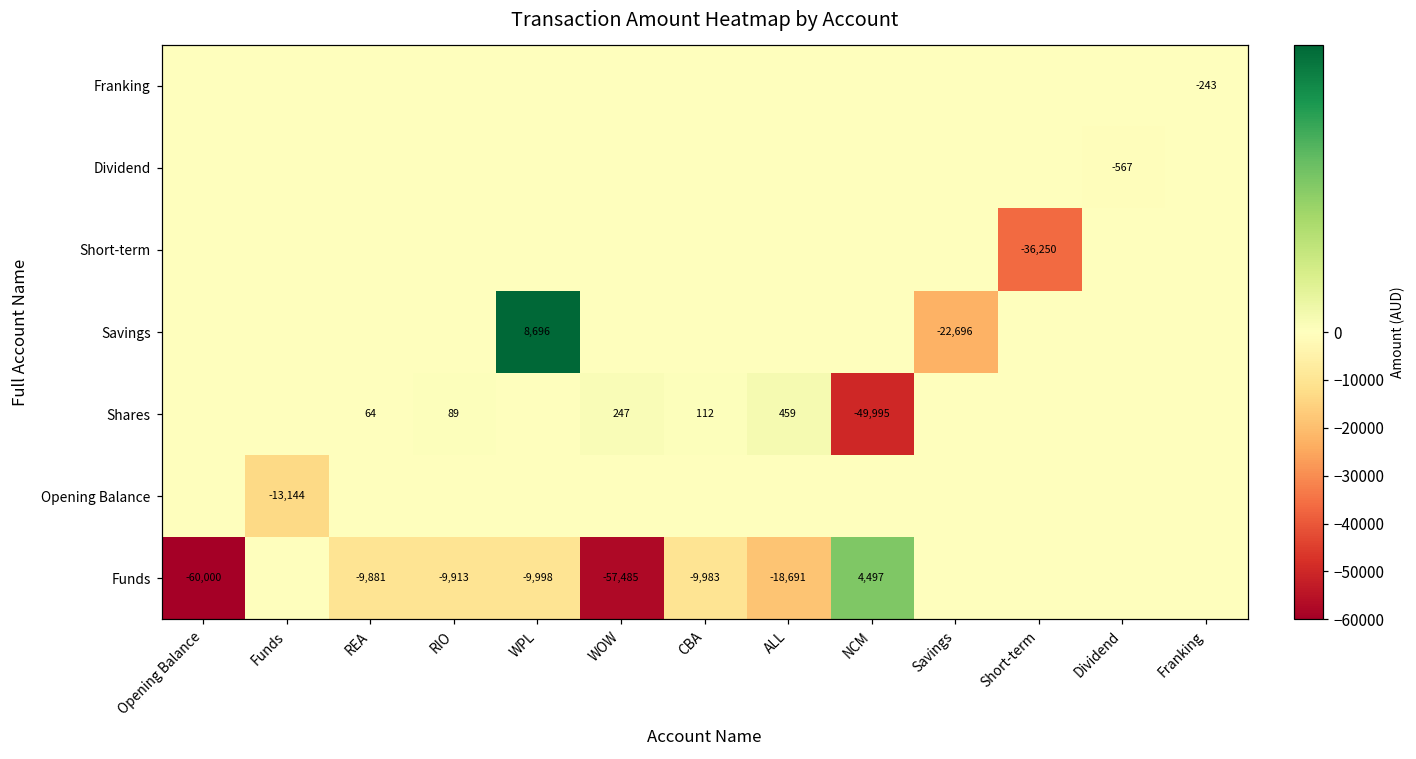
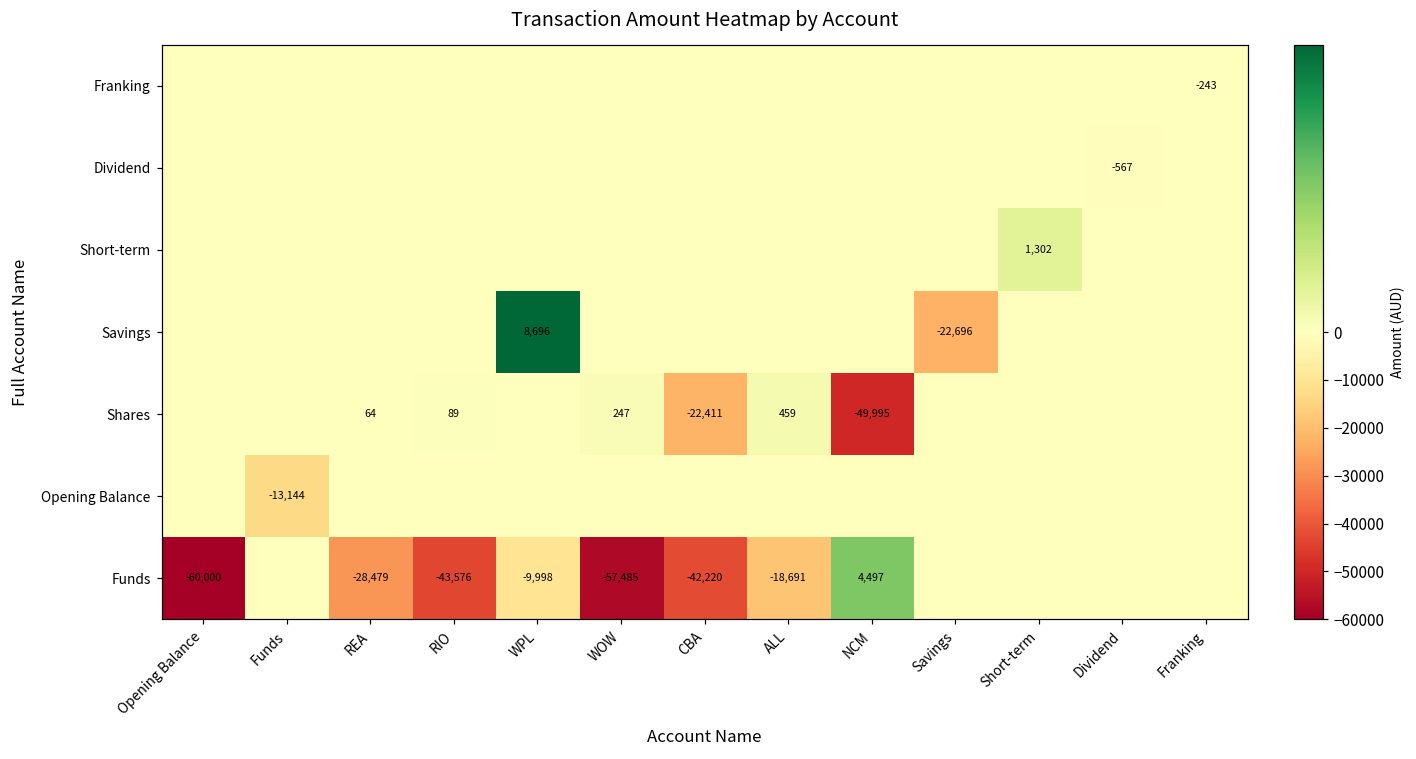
  {
    "Franking": {
      "Franking": "-243"
    },
    "Dividend": {
      "Dividend": "-567"
    },
    "Short-term": {
-     "Short-term": "-36,250"
+     "Short-term": "1,302"
    },
    "Savings": {
      "WPL": "8,696",
      "Savings": "-22,696"
    },
    "Shares": {
      "REA": "64",
      "RIO": "89",
      "WOW": "247",
-     "CBA": "112",
+     "CBA": "-22,411",
      "ALL": "459",
      "NCM": "-49,995"
    },
    "Opening Balance": {
      "Funds": "-13,144"
    },
    "Funds": {
      "Opening Balance": "-60,000",
-     "REA": "-9,881",
-     "RIO": "-9,913",
+     "REA": "-28,479",
+     "RIO": "-43,576",
      "WPL": "-9,998",
      "WOW": "-57,485",
-     "CBA": "-9,983",
+     "CBA": "-42,220",
      "ALL": "-18,691",
      "NCM": "4,497"
    }
  }
